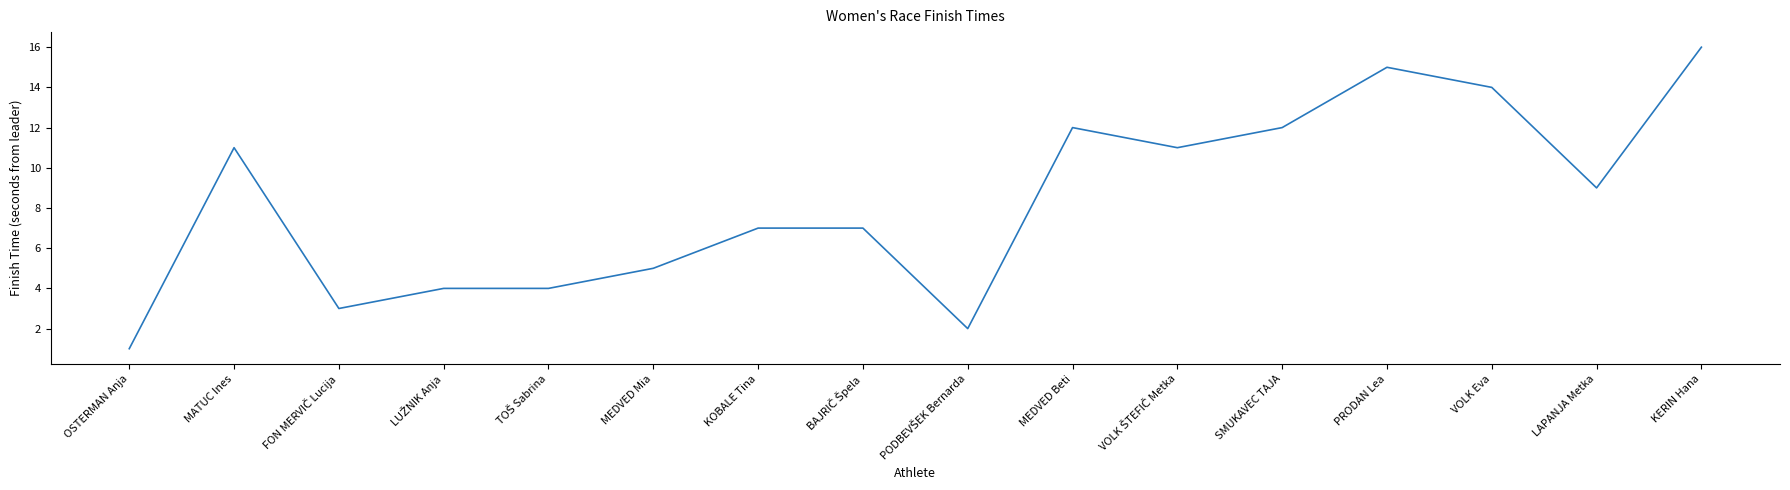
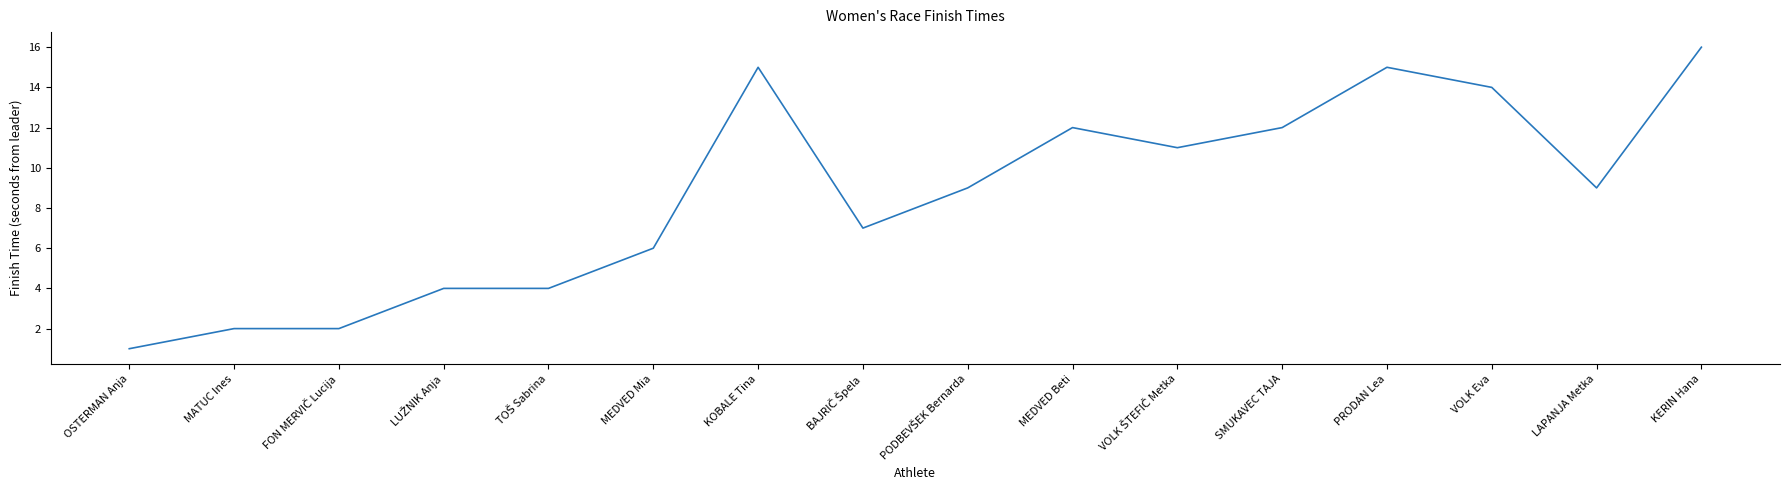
  {
    "OSTERMAN Anja": 1,
-   "MATUC Ines": 11,
-   "FON MERVIČ Lucija": 3,
+   "MATUC Ines": 2,
+   "FON MERVIČ Lucija": 2,
    "LUŽNIK Anja": 4,
    "TOŠ Sabrina": 4,
-   "MEDVED Mia": 5,
-   "KOBALE Tina": 7,
+   "MEDVED Mia": 6,
+   "KOBALE Tina": 15,
    "BAJRIČ Špela": 7,
-   "PODBEVŠEK Bernarda": 2,
+   "PODBEVŠEK Bernarda": 9,
    "MEDVED Beti": 12,
    "VOLK ŠTEFIČ Metka": 11,
    "SMUKAVEC TAJA": 12,
    "PRODAN Lea": 15,
    "VOLK Eva": 14,
    "LAPANJA Metka": 9,
    "KERIN Hana": 16
  }
